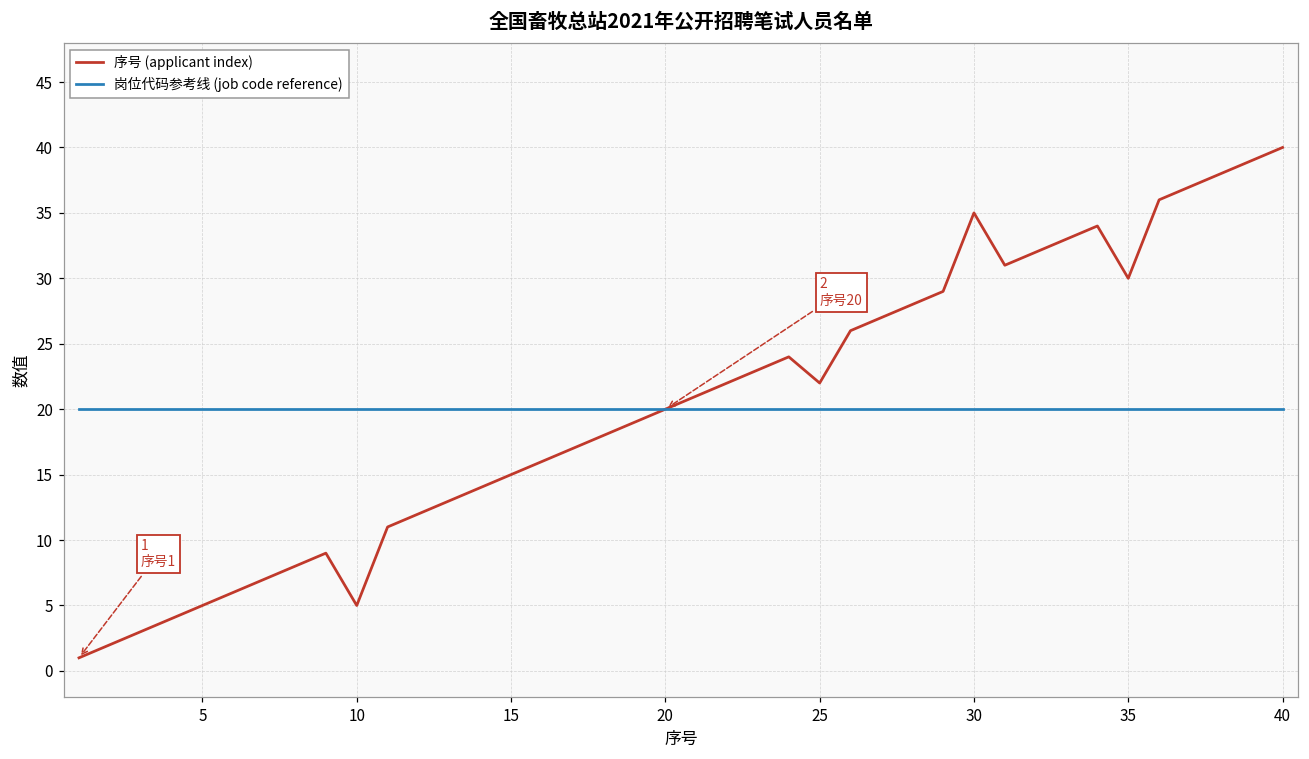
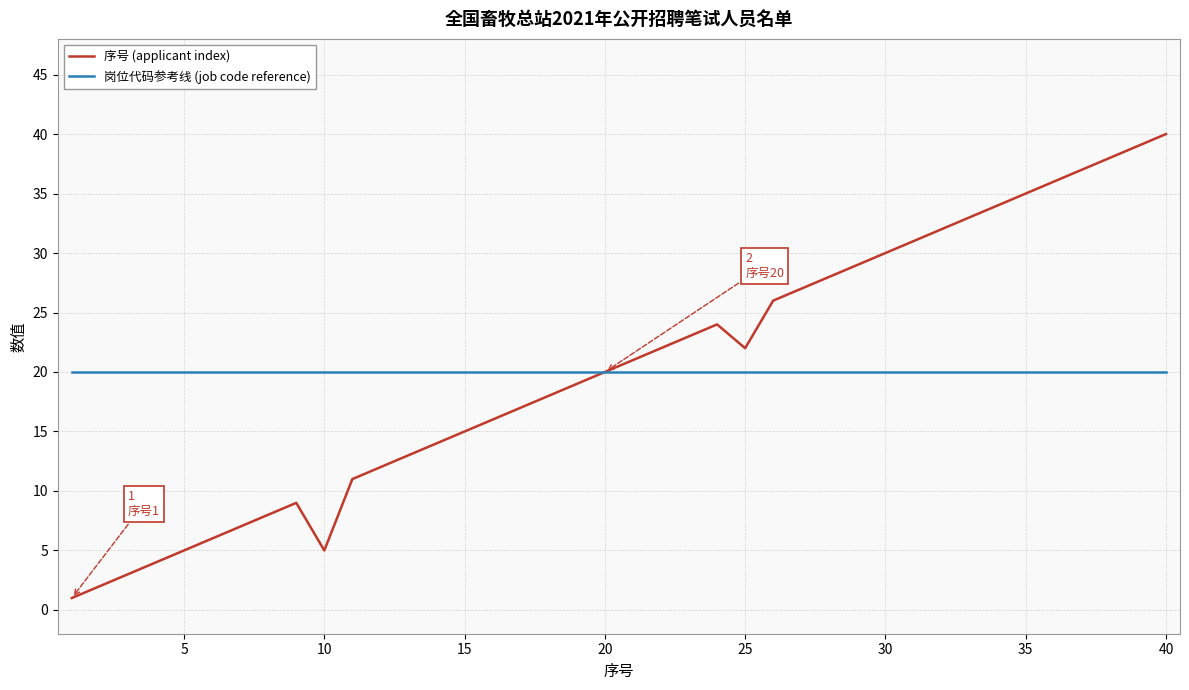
  {
    "序号 (applicant index)": {
      "5": 5,
      "10": 5,
      "15": 15,
-     "30": 35,
-     "35": 30,
+     "30": 30,
+     "35": 35,
      "40": 40
    },
    "岗位代码参考线 (job code reference)": {
      "5": 20,
      "10": 20,
      "15": 20,
      "25": 20,
      "30": 20,
      "35": 20,
      "40": 20
    }
  }
